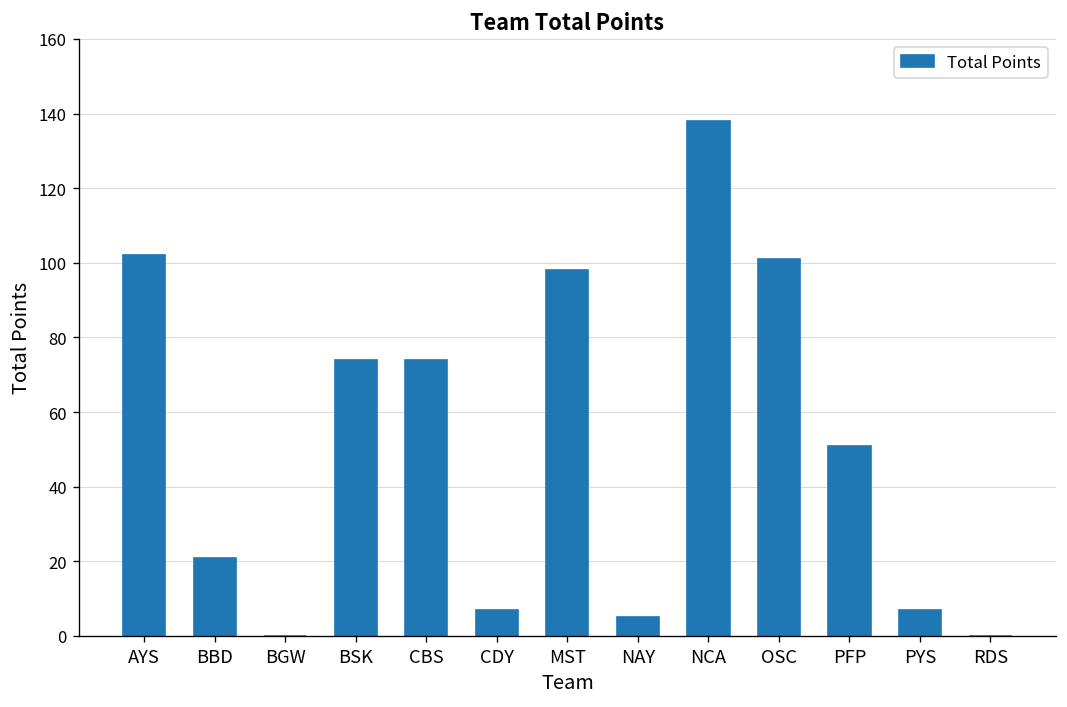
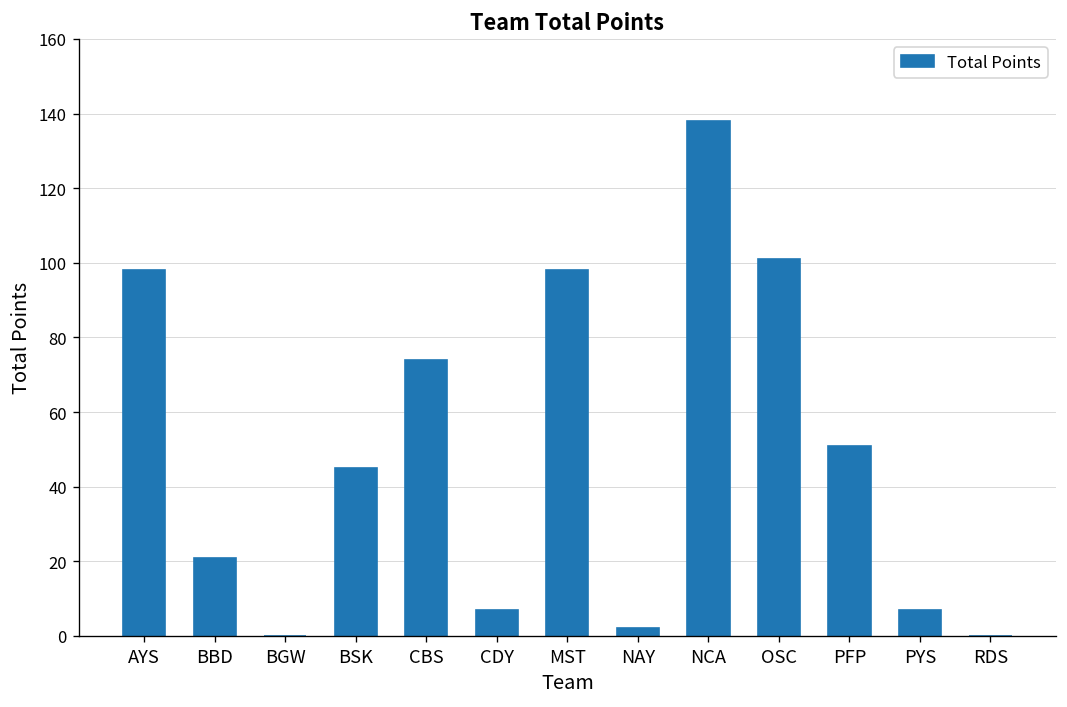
  {
-   "AYS": 102,
+   "AYS": 98,
    "BBD": 21,
    "BGW": 0,
-   "BSK": 74,
+   "BSK": 45,
    "CBS": 74,
    "CDY": 7,
    "MST": 98,
-   "NAY": 5,
+   "NAY": 2,
    "NCA": 138,
    "OSC": 101,
    "PFP": 51,
    "PYS": 7,
    "RDS": 0
  }
